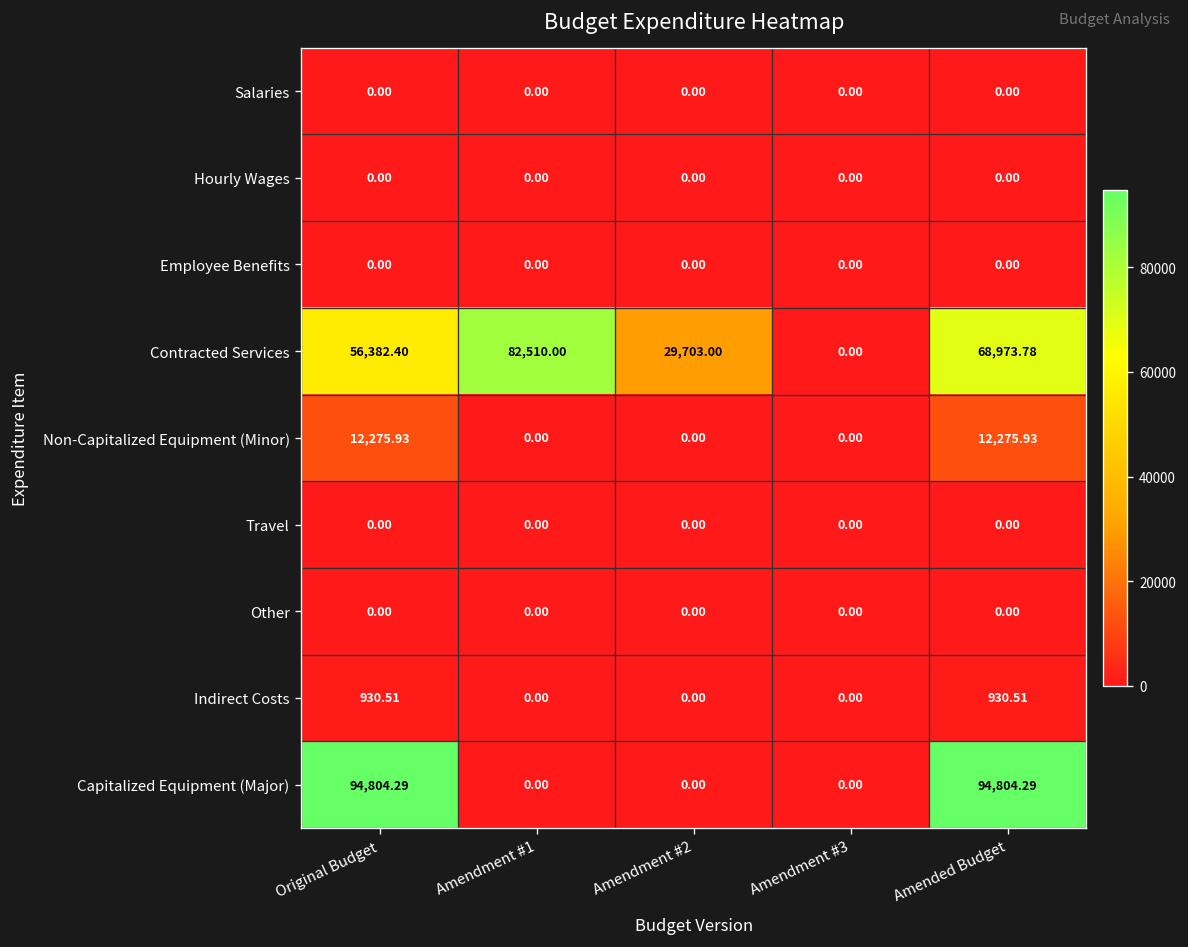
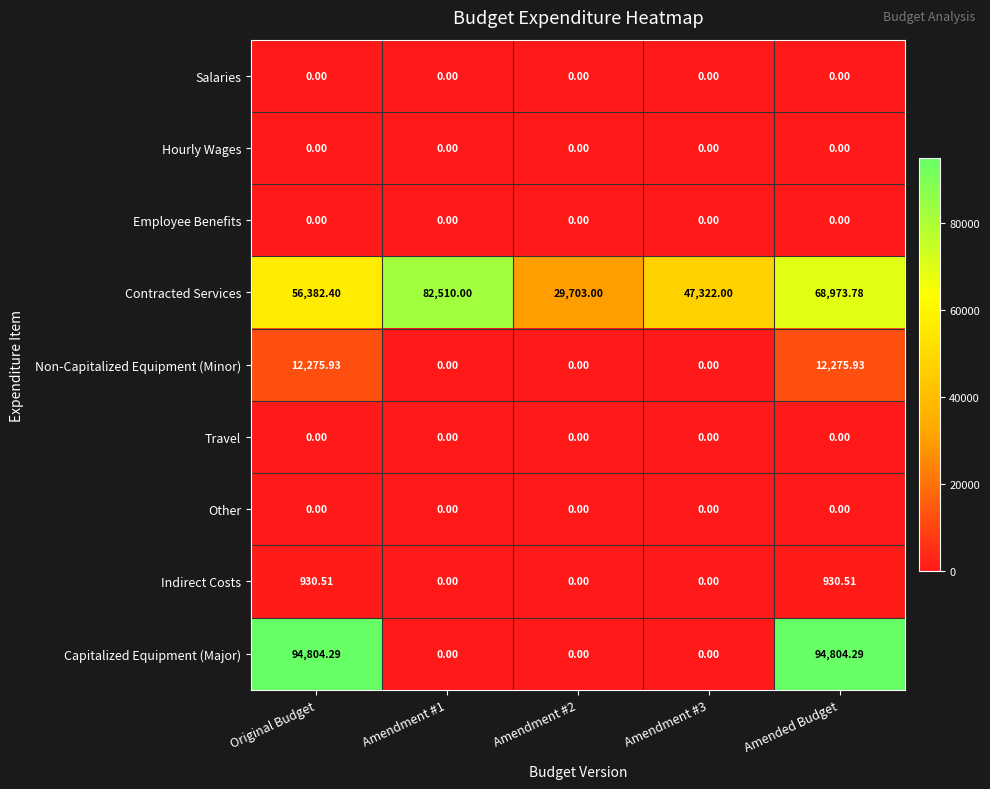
  {
    "Salaries": {
      "Original Budget": "0.00",
      "Amendment #1": "0.00",
      "Amendment #2": "0.00",
      "Amendment #3": "0.00",
      "Amended Budget": "0.00"
    },
    "Hourly Wages": {
      "Original Budget": "0.00",
      "Amendment #1": "0.00",
      "Amendment #2": "0.00",
      "Amendment #3": "0.00",
      "Amended Budget": "0.00"
    },
    "Employee Benefits": {
      "Original Budget": "0.00",
      "Amendment #1": "0.00",
      "Amendment #2": "0.00",
      "Amendment #3": "0.00",
      "Amended Budget": "0.00"
    },
    "Contracted Services": {
      "Original Budget": "56,382.40",
      "Amendment #1": "82,510.00",
      "Amendment #2": "29,703.00",
-     "Amendment #3": "0.00",
+     "Amendment #3": "47,322.00",
      "Amended Budget": "68,973.78"
    },
    "Non-Capitalized Equipment (Minor)": {
      "Original Budget": "12,275.93",
      "Amendment #1": "0.00",
      "Amendment #2": "0.00",
      "Amendment #3": "0.00",
      "Amended Budget": "12,275.93"
    },
    "Travel": {
      "Original Budget": "0.00",
      "Amendment #1": "0.00",
      "Amendment #2": "0.00",
      "Amendment #3": "0.00",
      "Amended Budget": "0.00"
    },
    "Other": {
      "Original Budget": "0.00",
      "Amendment #1": "0.00",
      "Amendment #2": "0.00",
      "Amendment #3": "0.00",
      "Amended Budget": "0.00"
    },
    "Indirect Costs": {
      "Original Budget": "930.51",
      "Amendment #1": "0.00",
      "Amendment #2": "0.00",
      "Amendment #3": "0.00",
      "Amended Budget": "930.51"
    },
    "Capitalized Equipment (Major)": {
      "Original Budget": "94,804.29",
      "Amendment #1": "0.00",
      "Amendment #2": "0.00",
      "Amendment #3": "0.00",
      "Amended Budget": "94,804.29"
    }
  }
